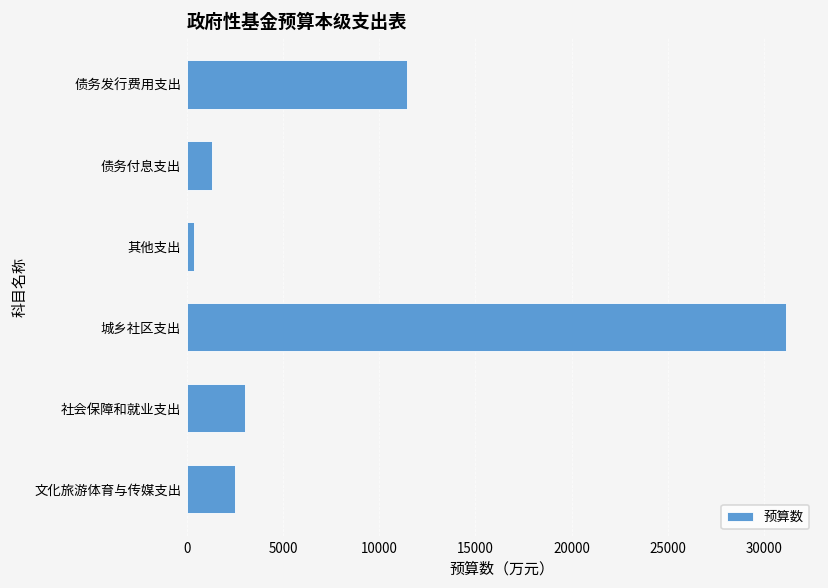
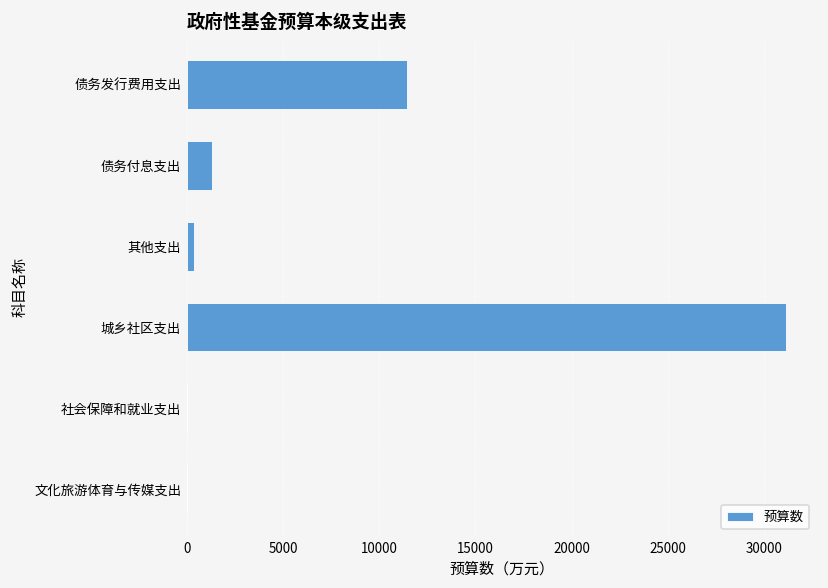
  {
    "债务发行费用支出": 11400,
    "债务付息支出": 1300,
    "其他支出": 300,
    "城乡社区支出": 31100,
-   "社会保障和就业支出": 3000,
-   "文化旅游体育与传媒支出": 2500
+   "社会保障和就业支出": 0,
+   "文化旅游体育与传媒支出": 0
  }
